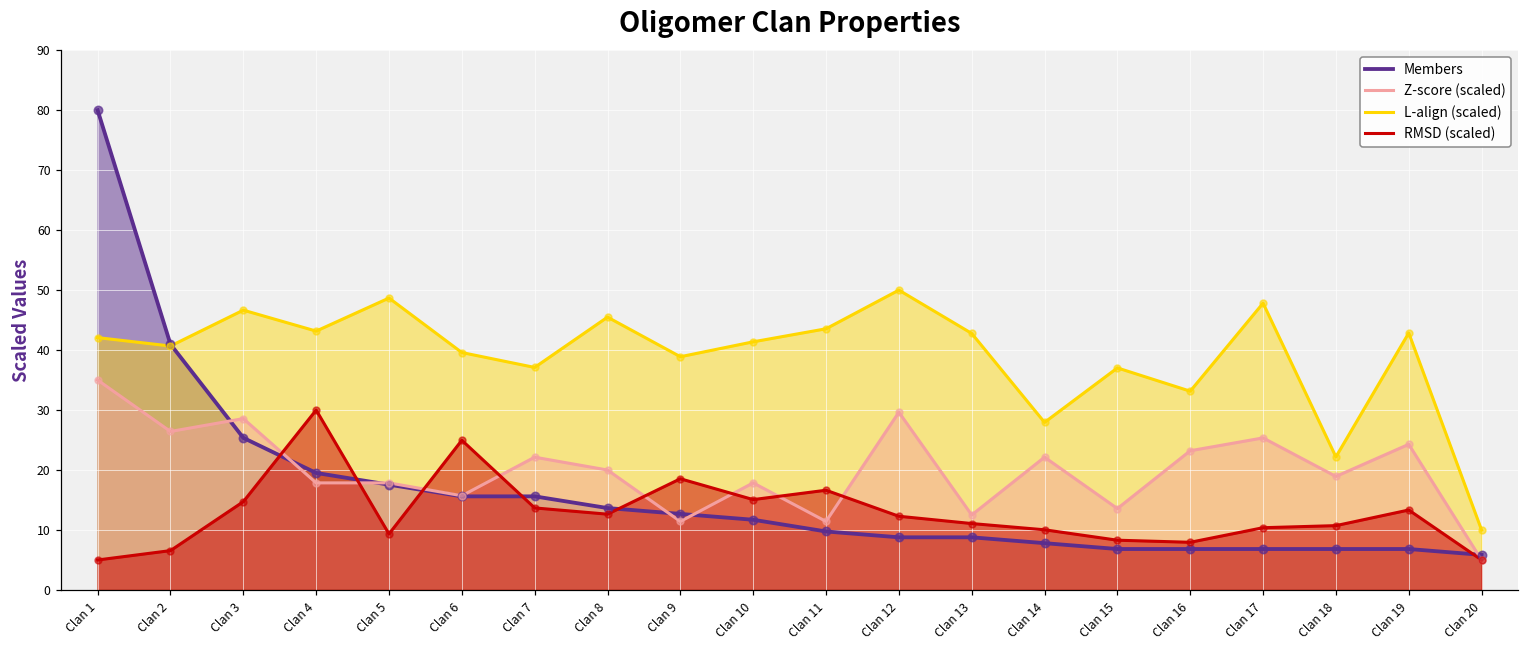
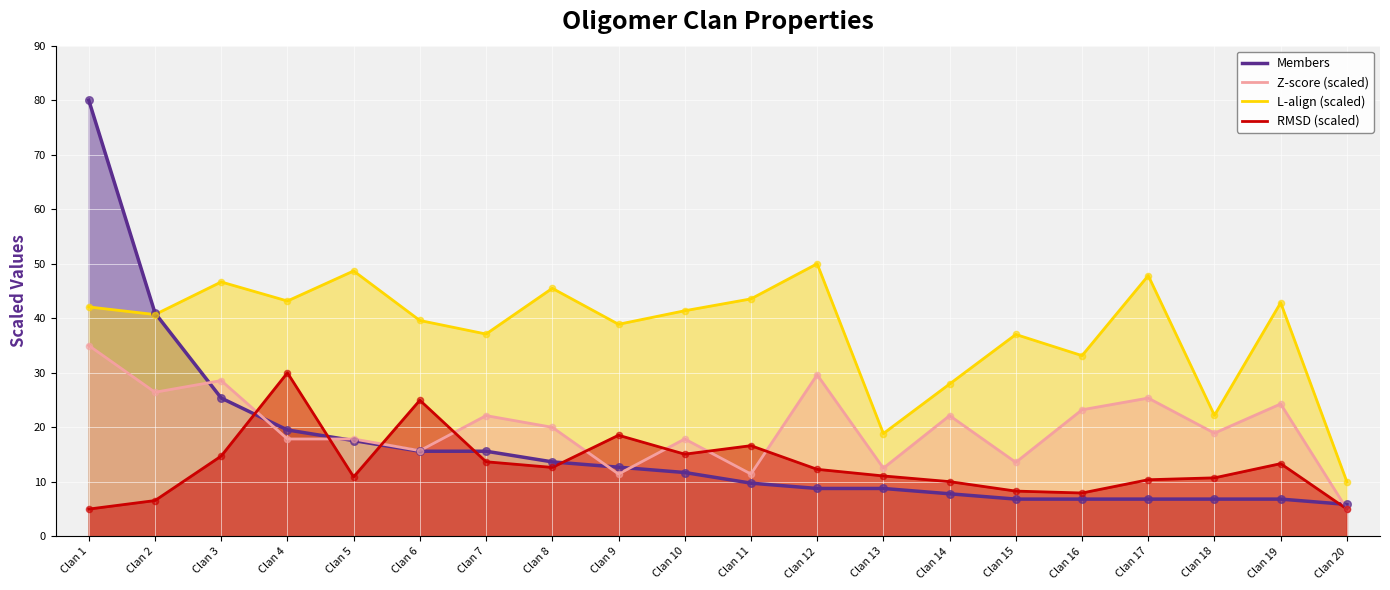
  {
    "Members": {
      "Clan 1": 80,
      "Clan 3": 25,
      "Clan 4": 20,
      "Clan 7": 16,
      "Clan 8": 14,
      "Clan 9": 13,
      "Clan 10": 12,
      "Clan 11": 10,
      "Clan 12": 9,
      "Clan 13": 9,
      "Clan 14": 8,
      "Clan 15": 7,
      "Clan 16": 7,
      "Clan 17": 7,
      "Clan 18": 7,
      "Clan 19": 7,
      "Clan 20": 6
    },
    "L-align (scaled)": {
      "Clan 1": 42,
      "Clan 3": 47,
      "Clan 4": 43,
      "Clan 5": 49,
      "Clan 6": 40,
      "Clan 7": 37,
      "Clan 8": 45,
      "Clan 9": 39,
      "Clan 10": 41,
      "Clan 11": 44,
      "Clan 12": 50,
-     "Clan 13": 43,
+     "Clan 13": 19,
      "Clan 14": 28,
      "Clan 15": 37,
      "Clan 16": 33,
      "Clan 17": 48,
      "Clan 18": 22,
      "Clan 19": 43,
      "Clan 20": 10
    },
    "Z-score (scaled)": {
      "Clan 1": 35,
      "Clan 2": 26,
      "Clan 3": 29,
      "Clan 4": 18,
      "Clan 7": 22,
      "Clan 8": 20,
      "Clan 9": 11,
      "Clan 10": 18,
      "Clan 11": 11,
      "Clan 12": 30,
      "Clan 13": 12,
      "Clan 14": 22,
      "Clan 15": 14,
      "Clan 16": 23,
      "Clan 17": 25,
      "Clan 18": 19,
      "Clan 19": 24
    },
    "RMSD (scaled)": {
      "Clan 1": 5,
      "Clan 2": 7,
      "Clan 3": 15,
      "Clan 4": 30,
-     "Clan 5": 9,
+     "Clan 5": 11,
      "Clan 6": 25,
      "Clan 7": 14,
      "Clan 8": 13,
      "Clan 9": 19,
      "Clan 10": 15,
      "Clan 11": 17,
      "Clan 12": 12,
      "Clan 13": 11,
      "Clan 14": 10,
      "Clan 15": 8,
      "Clan 16": 8,
      "Clan 17": 10,
      "Clan 18": 11,
      "Clan 19": 13
    }
  }
